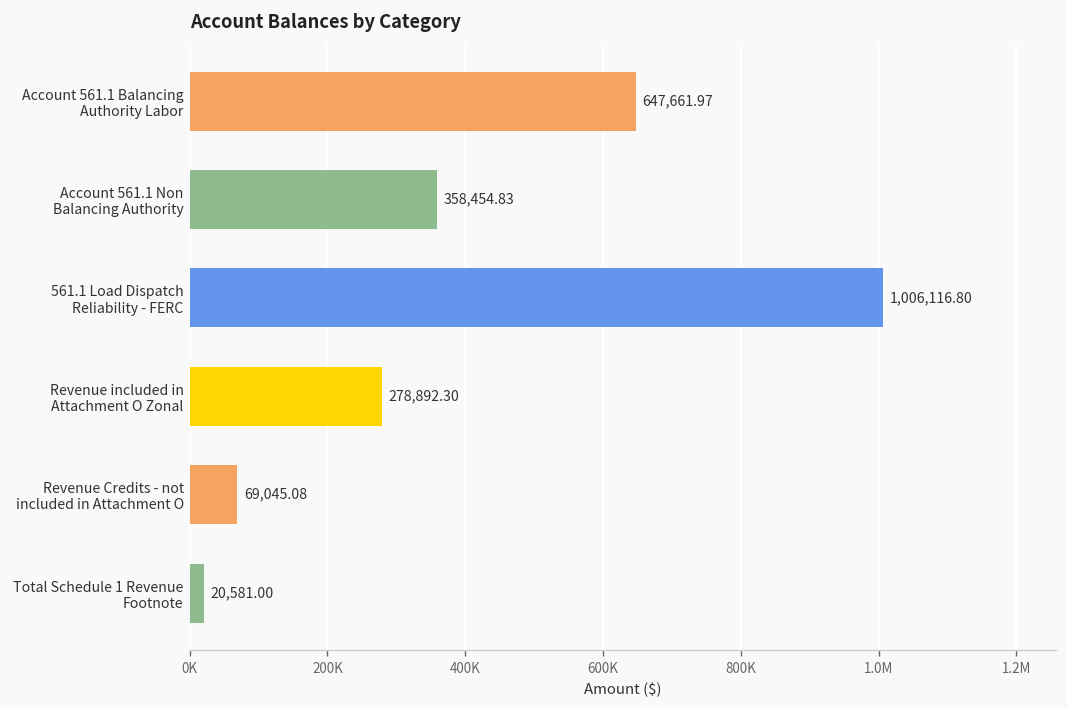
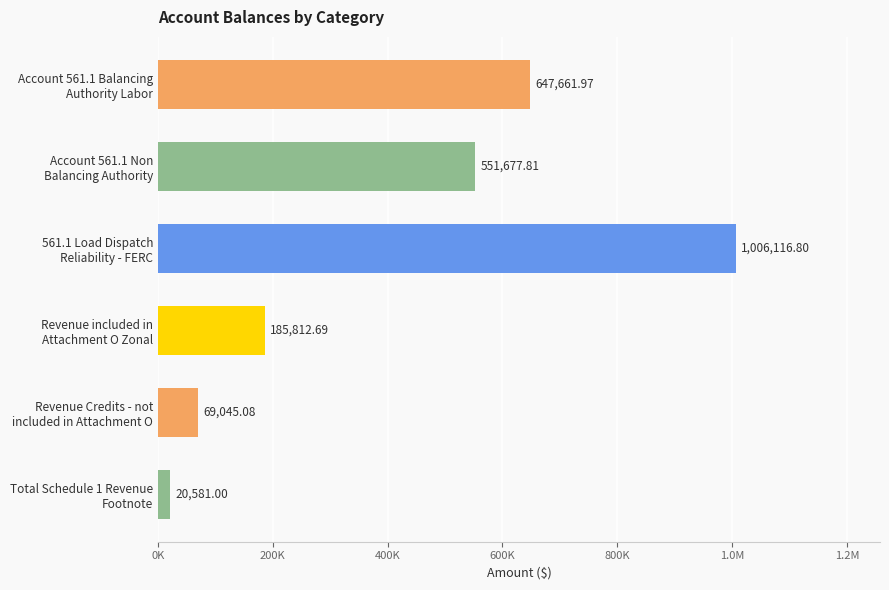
  {
    "Account 561.1 Balancing Authority Labor": "647,661.97",
-   "Account 561.1 Non Balancing Authority": "358,454.83",
+   "Account 561.1 Non Balancing Authority": "551,677.81",
    "561.1 Load Dispatch Reliability - FERC": "1,006,116.80",
-   "Revenue included in Attachment O Zonal": "278,892.30",
+   "Revenue included in Attachment O Zonal": "185,812.69",
    "Revenue Credits - not included in Attachment O": "69,045.08",
    "Total Schedule 1 Revenue Footnote": "20,581.00"
  }
